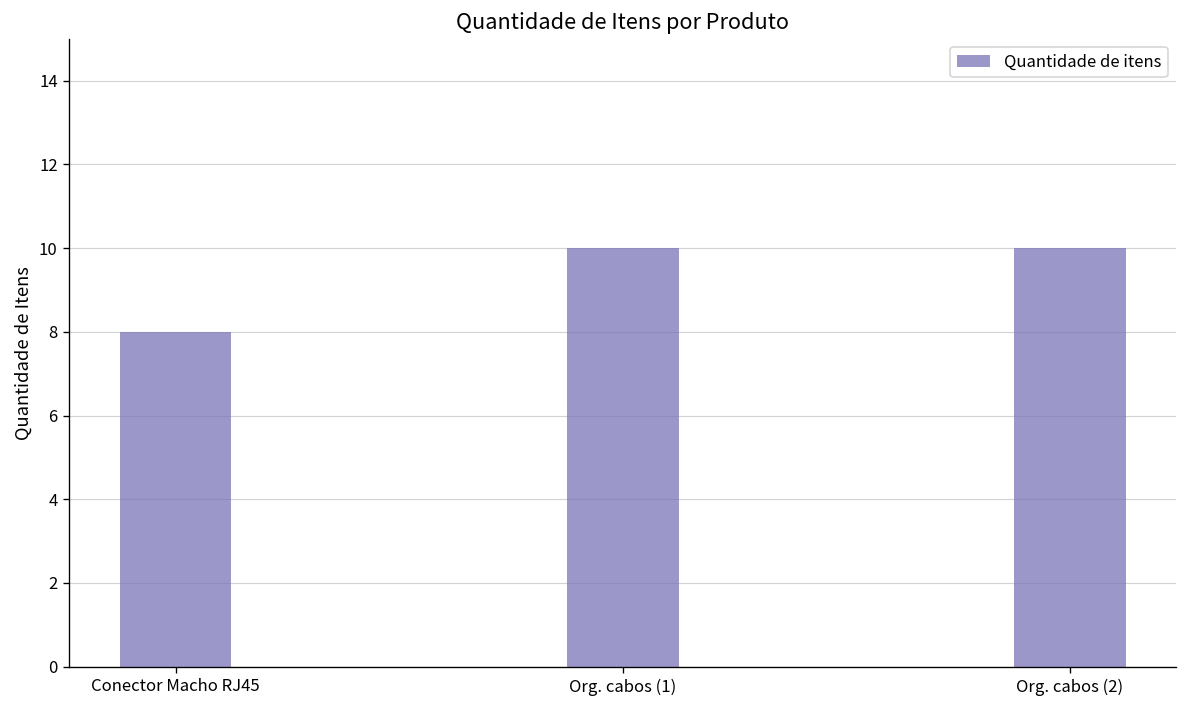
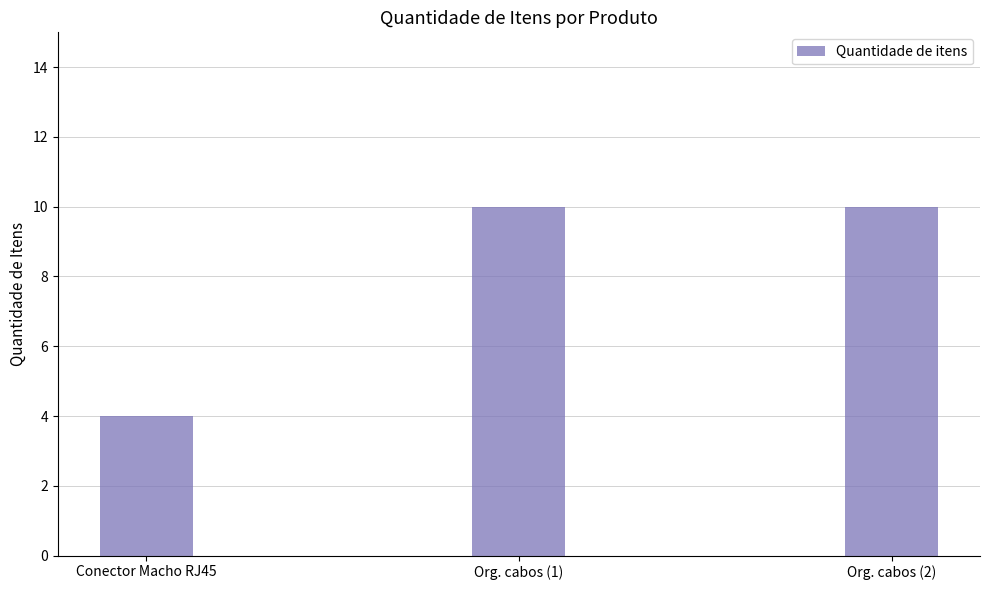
  {
-   "Conector Macho RJ45": 8,
+   "Conector Macho RJ45": 4,
    "Org. cabos (1)": 10,
    "Org. cabos (2)": 10
  }
